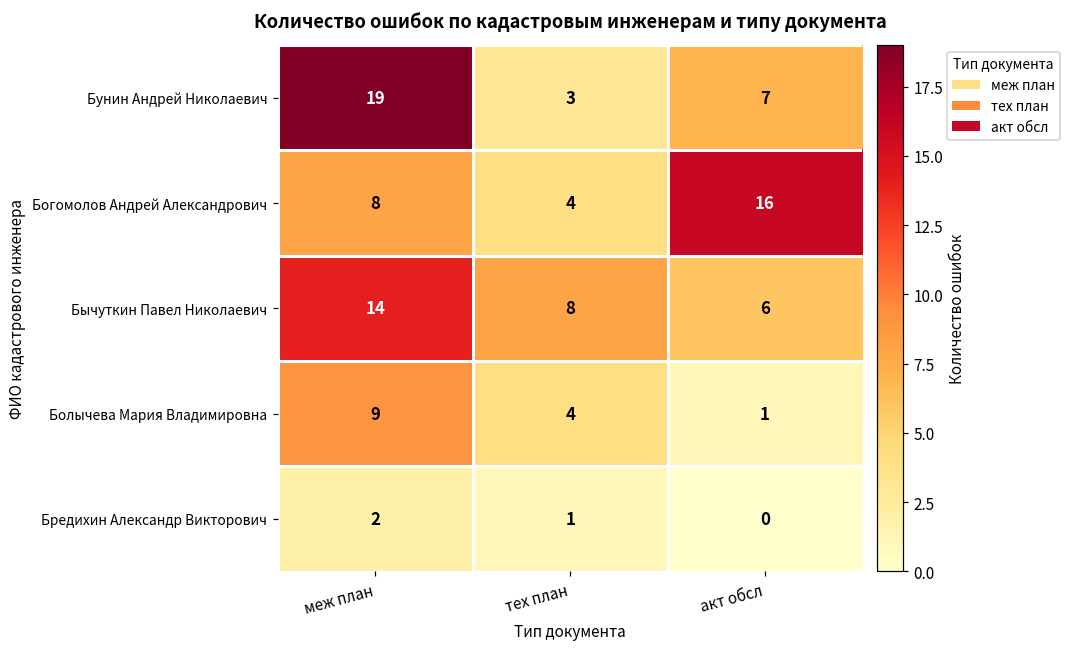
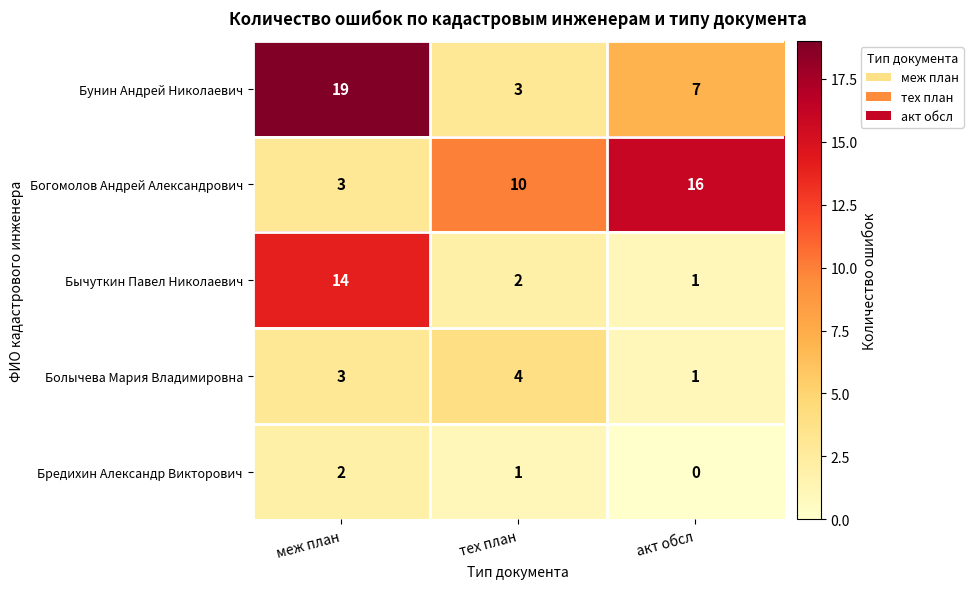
  {
    "Бунин Андрей Николаевич": {
      "меж план": 19,
      "тех план": 3,
      "акт обсл": 7
    },
    "Богомолов Андрей Александрович": {
-     "меж план": 8,
-     "тех план": 4,
+     "меж план": 3,
+     "тех план": 10,
      "акт обсл": 16
    },
    "Бычуткин Павел Николаевич": {
      "меж план": 14,
-     "тех план": 8,
-     "акт обсл": 6
+     "тех план": 2,
+     "акт обсл": 1
    },
    "Болычева Мария Владимировна": {
-     "меж план": 9,
+     "меж план": 3,
      "тех план": 4,
      "акт обсл": 1
    },
    "Бредихин Александр Викторович": {
      "меж план": 2,
      "тех план": 1,
      "акт обсл": 0
    }
  }
